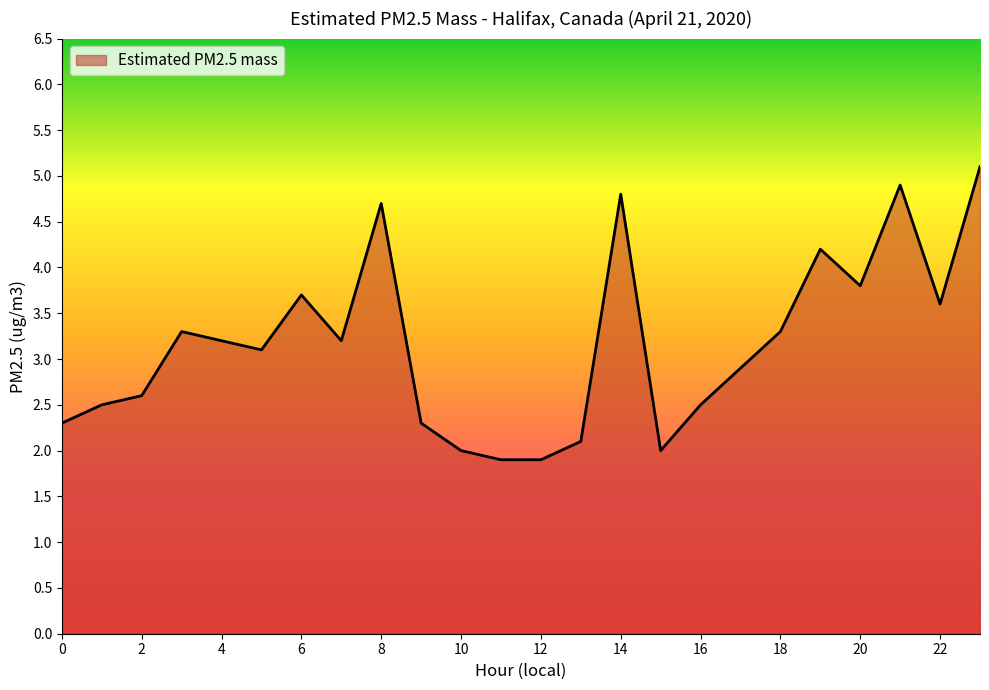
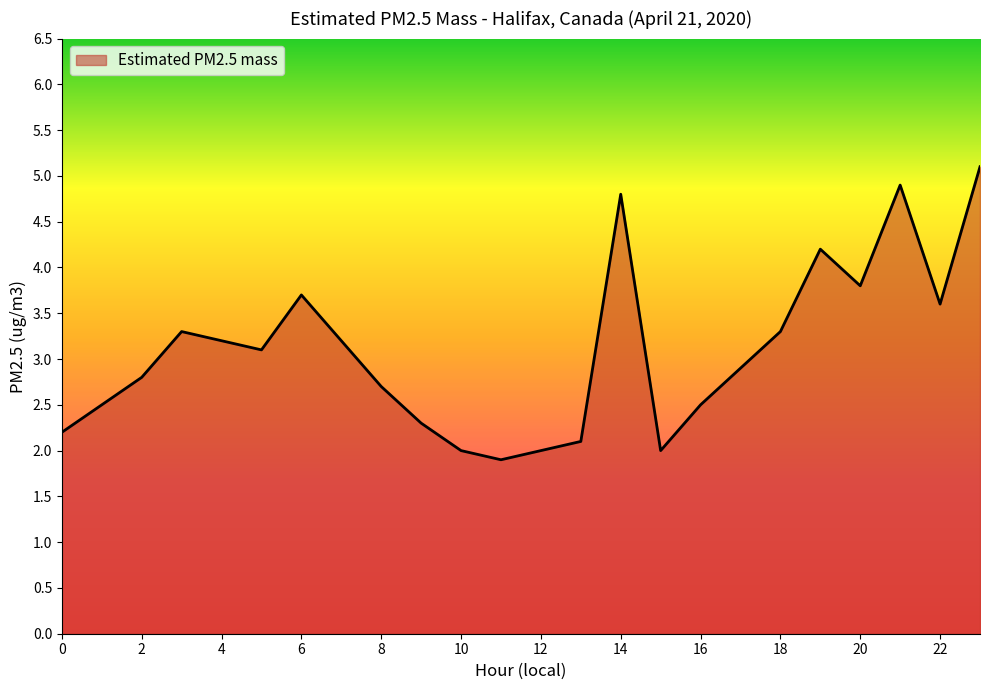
  {
-   "0": 2.3,
-   "2": 2.6,
+   "0": 2.2,
+   "2": 2.8,
    "4": 3.2,
    "6": 3.7,
-   "8": 4.7,
+   "8": 2.7,
    "10": 2.0,
-   "12": 1.9,
+   "12": 2.0,
    "14": 4.8,
    "16": 2.5,
    "18": 3.3,
    "20": 3.8,
    "22": 3.6
  }
